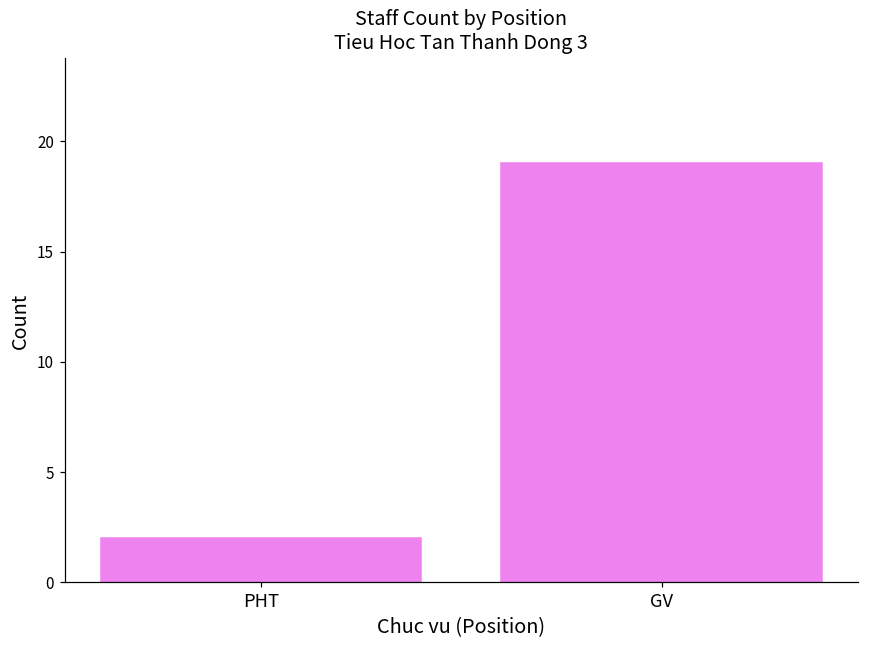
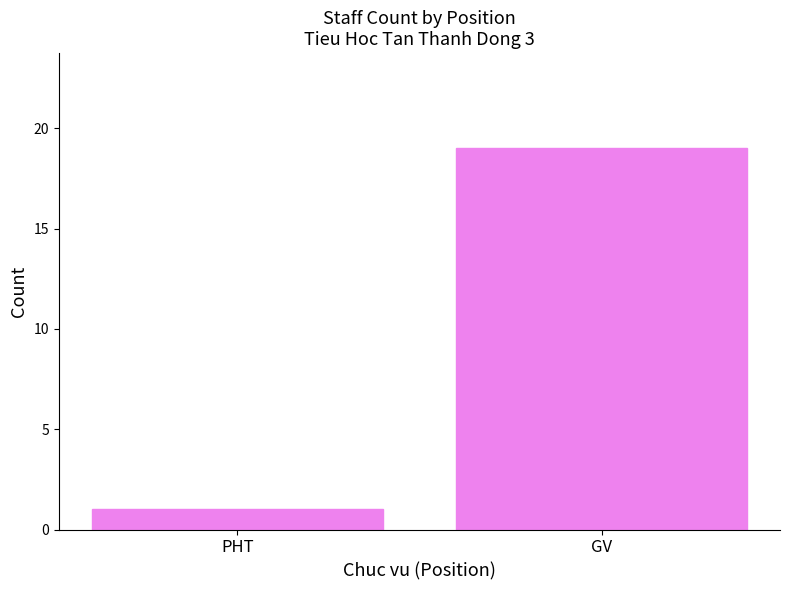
  {
-   "PHT": 2,
+   "PHT": 1,
    "GV": 19
  }
